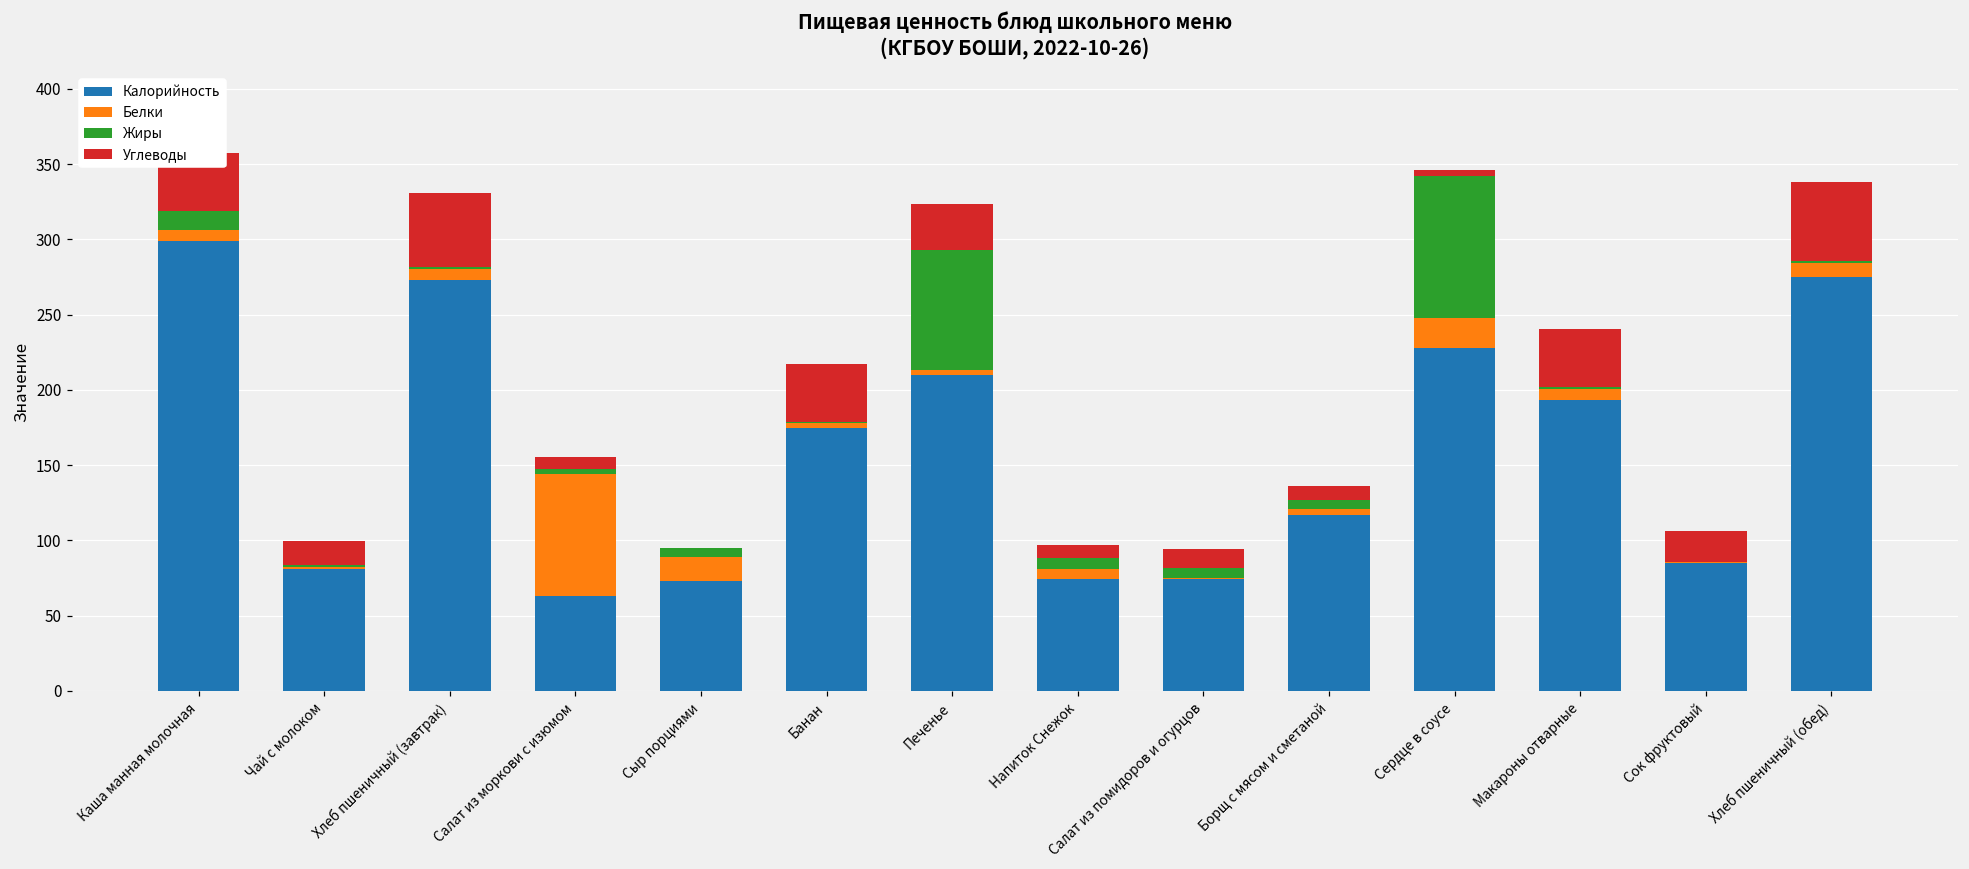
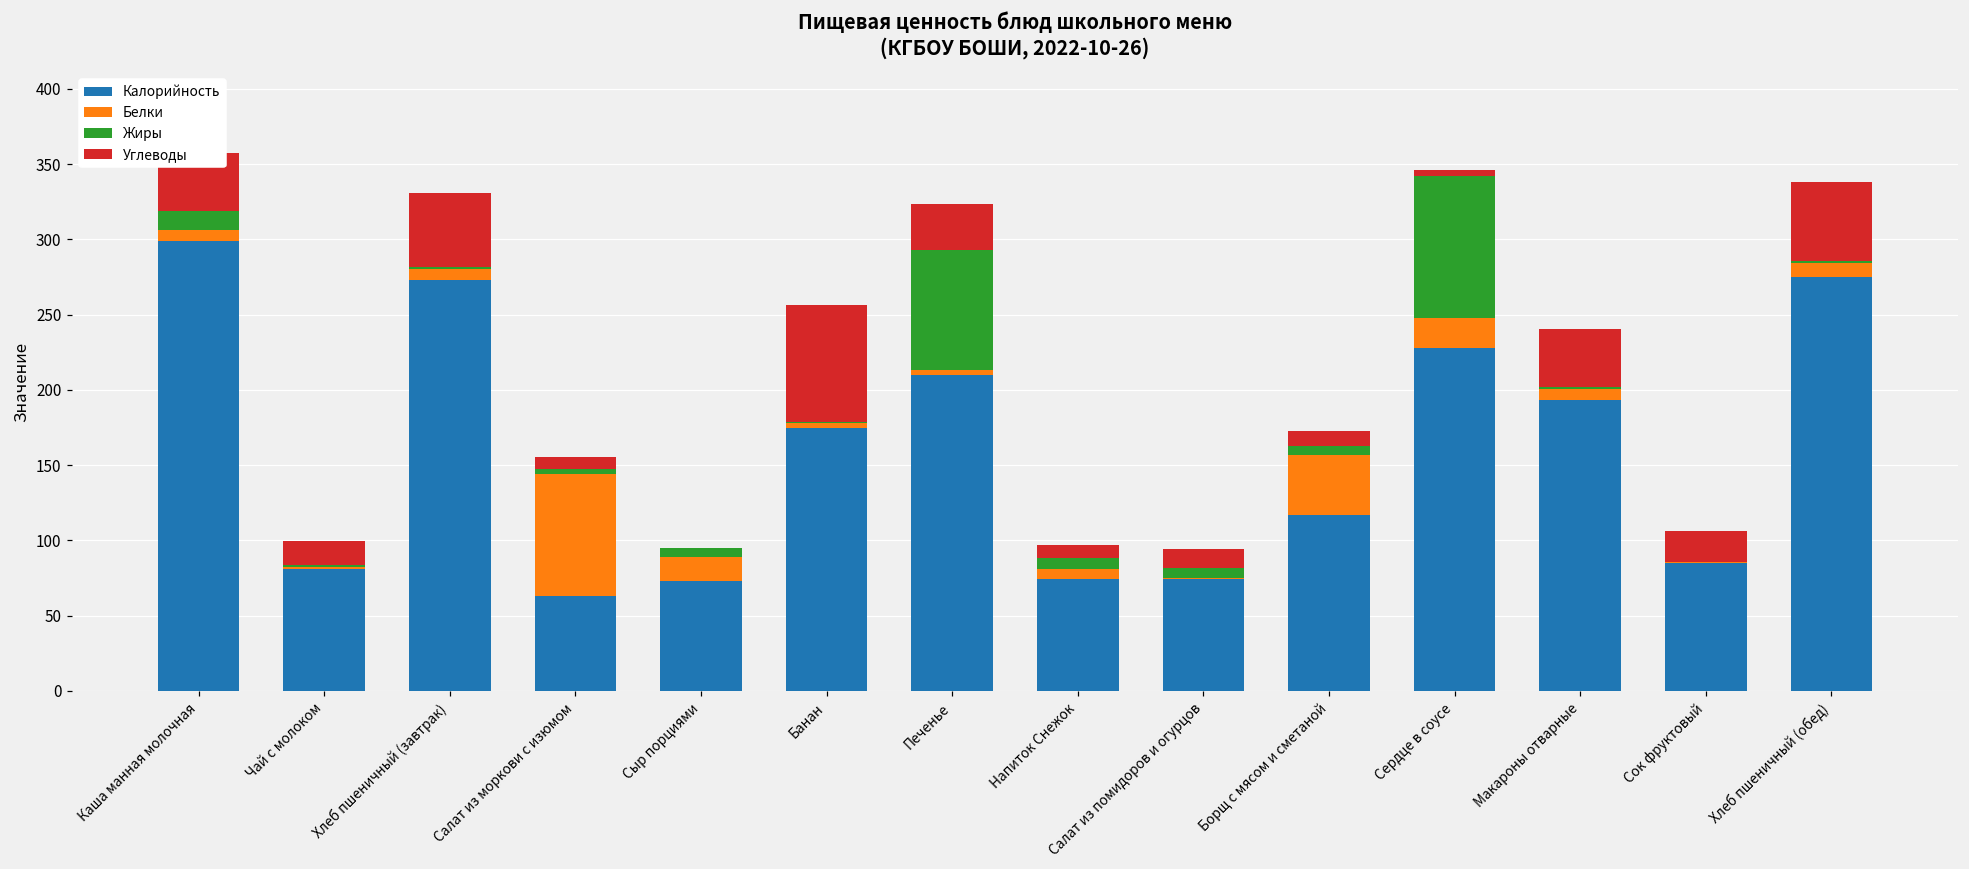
  {
    "Калорийность": {
      "Каша манная молочная": 299,
      "Чай с молоком": 81,
      "Хлеб пшеничный (завтрак)": 273,
      "Салат из моркови с изюмом": 63,
      "Сыр порциями": 73,
      "Банан": 175,
      "Печенье": 210,
      "Напиток Снежок": 74,
      "Салат из помидоров и огурцов": 74,
      "Борщ с мясом и сметаной": 117,
      "Сердце в соусе": 228,
      "Макароны отварные": 193,
      "Сок фруктовый": 85,
      "Хлеб пшеничный (обед)": 275
    },
    "Белки": {
      "Каша манная молочная": 7,
      "Хлеб пшеничный (завтрак)": 8,
      "Салат из моркови с изюмом": 81,
      "Сыр порциями": 16,
      "Банан": 3,
      "Печенье": 3,
      "Напиток Снежок": 7,
-     "Борщ с мясом и сметаной": 4,
+     "Борщ с мясом и сметаной": 40,
      "Сердце в соусе": 20,
      "Макароны отварные": 8,
      "Хлеб пшеничный (обед)": 9
    },
    "Жиры": {
      "Каша манная молочная": 13,
      "Салат из моркови с изюмом": 3,
      "Сыр порциями": 6,
      "Печенье": 80,
      "Напиток Снежок": 7,
      "Салат из помидоров и огурцов": 6,
      "Борщ с мясом и сметаной": 6,
      "Сердце в соусе": 95,
      "Сок фруктовый": 0
    },
    "Углеводы": {
      "Чай с молоком": 16,
      "Хлеб пшеничный (завтрак)": 49,
      "Салат из моркови с изюмом": 8,
      "Сыр порциями": 0,
-     "Банан": 38,
+     "Банан": 78,
      "Печенье": 31,
      "Напиток Снежок": 9,
      "Салат из помидоров и огурцов": 13,
      "Борщ с мясом и сметаной": 10,
      "Сердце в соусе": 4,
      "Макароны отварные": 39,
      "Сок фруктовый": 20,
      "Хлеб пшеничный (обед)": 53
    }
  }
